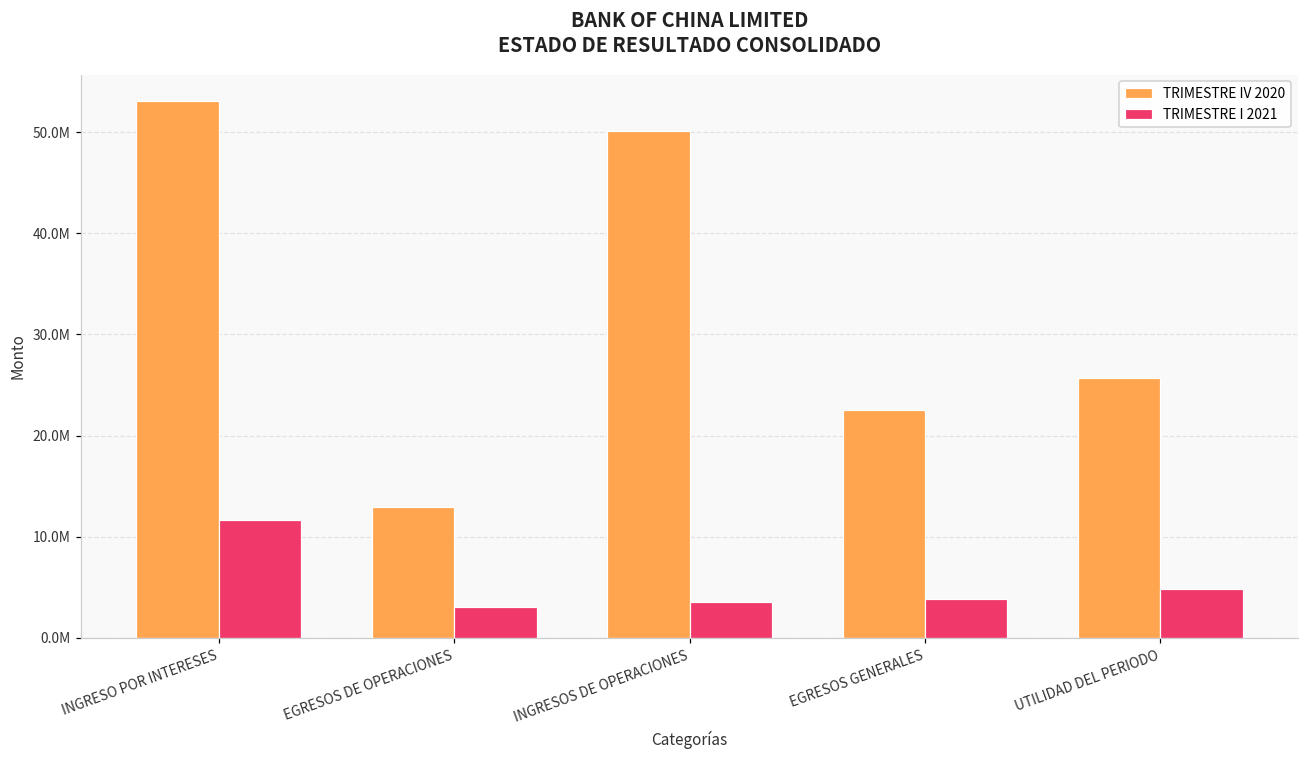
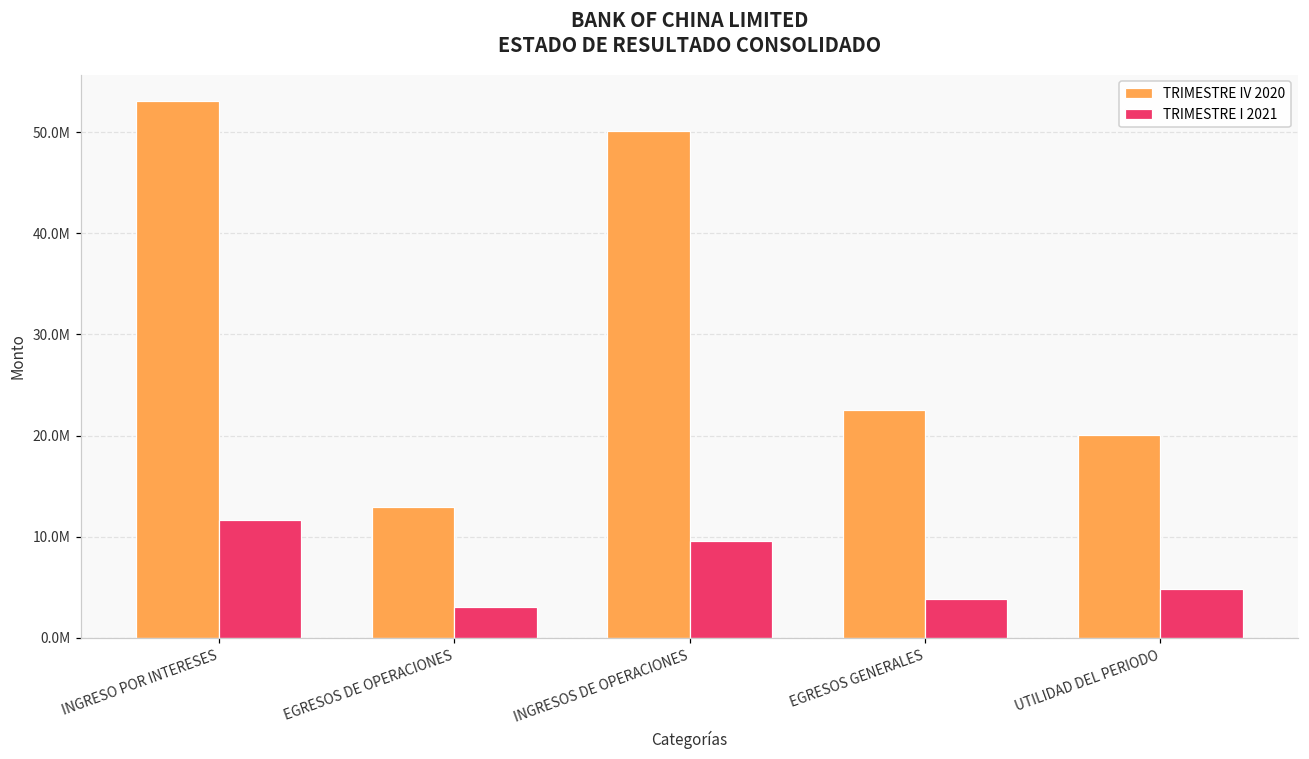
  {
    "TRIMESTRE IV 2020": {
      "INGRESO POR INTERESES": 53000000,
      "EGRESOS DE OPERACIONES": 13000000,
      "INGRESOS DE OPERACIONES": 50000000,
      "EGRESOS GENERALES": 22000000,
-     "UTILIDAD DEL PERIODO": 26000000
+     "UTILIDAD DEL PERIODO": 20000000
    },
    "TRIMESTRE I 2021": {
      "INGRESO POR INTERESES": 12000000,
      "EGRESOS DE OPERACIONES": 3000000,
-     "INGRESOS DE OPERACIONES": 4000000,
+     "INGRESOS DE OPERACIONES": 10000000,
      "EGRESOS GENERALES": 4000000,
      "UTILIDAD DEL PERIODO": 5000000
    }
  }
